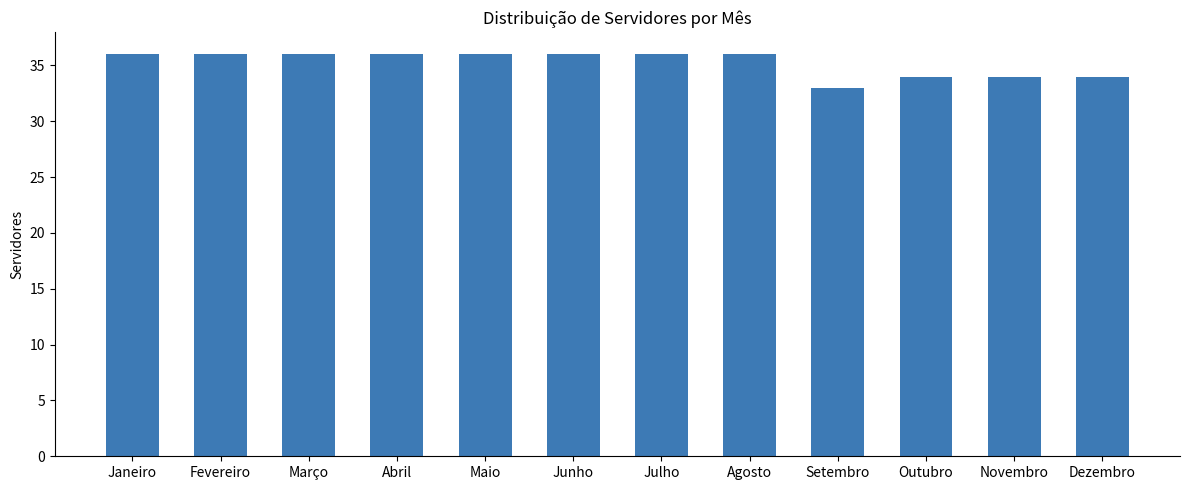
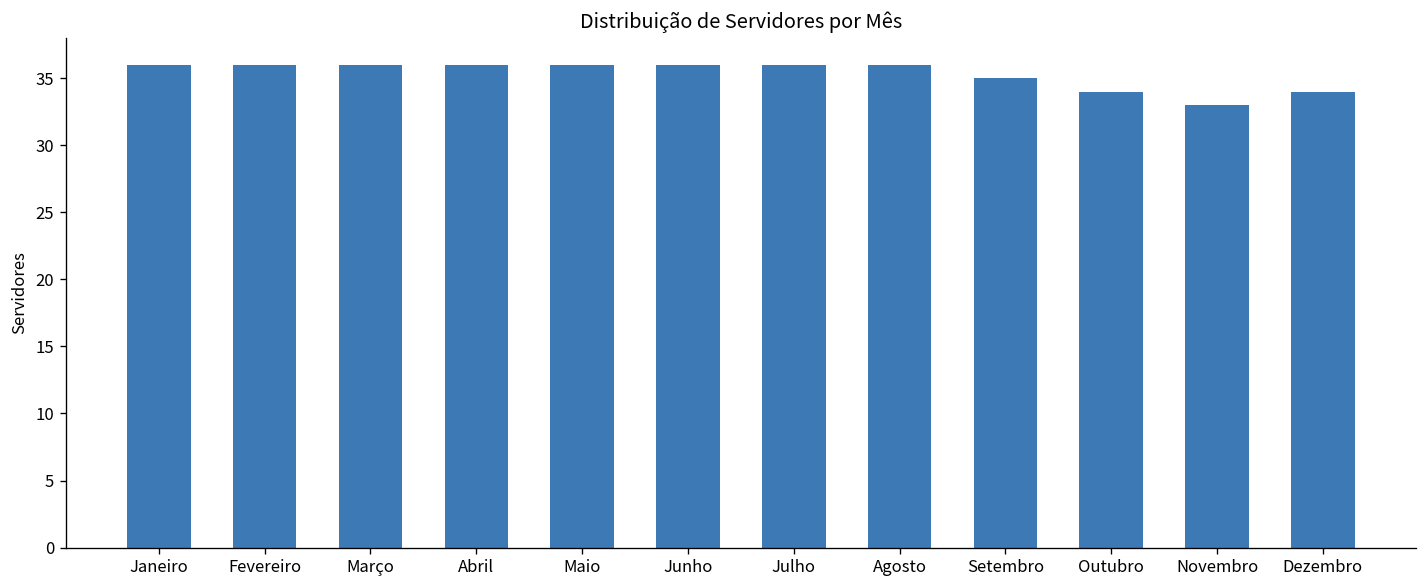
  {
    "Janeiro": 36,
    "Fevereiro": 36,
    "Março": 36,
    "Abril": 36,
    "Maio": 36,
    "Junho": 36,
    "Julho": 36,
    "Agosto": 36,
-   "Setembro": 33,
+   "Setembro": 35,
    "Outubro": 34,
-   "Novembro": 34,
+   "Novembro": 33,
    "Dezembro": 34
  }
